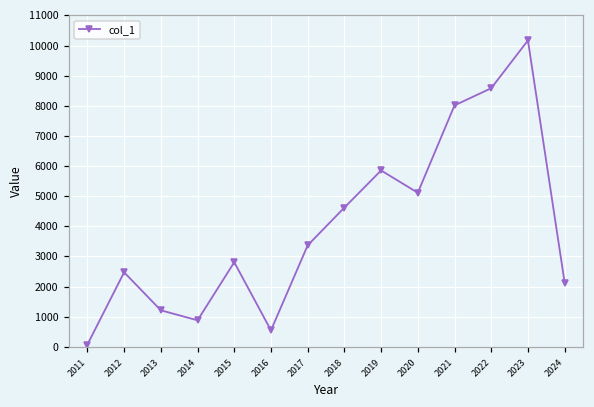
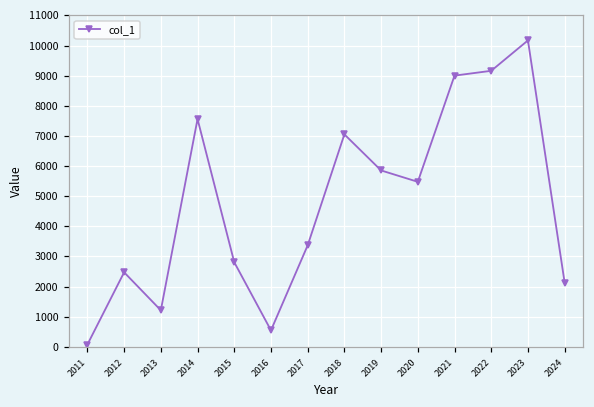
  {
    "2011": 100,
    "2012": 2500,
    "2013": 1200,
-   "2014": 900,
+   "2014": 7600,
    "2015": 2800,
    "2016": 500,
    "2017": 3400,
-   "2018": 4600,
+   "2018": 7100,
    "2019": 5900,
-   "2020": 5100,
-   "2021": 8000,
-   "2022": 8600,
+   "2020": 5500,
+   "2021": 9000,
+   "2022": 9200,
    "2023": 10200,
    "2024": 2100
  }
